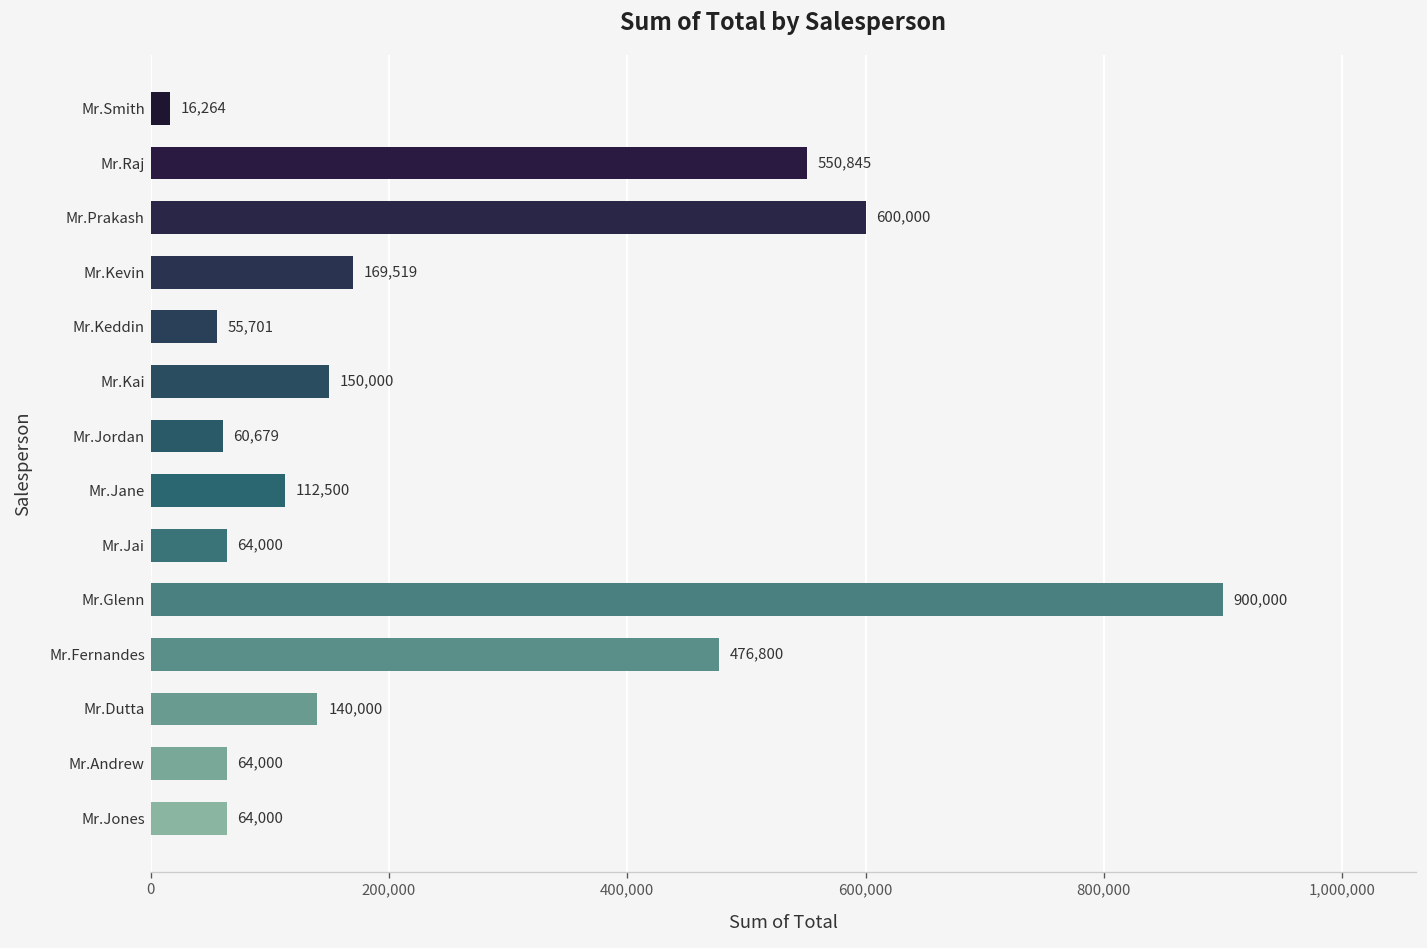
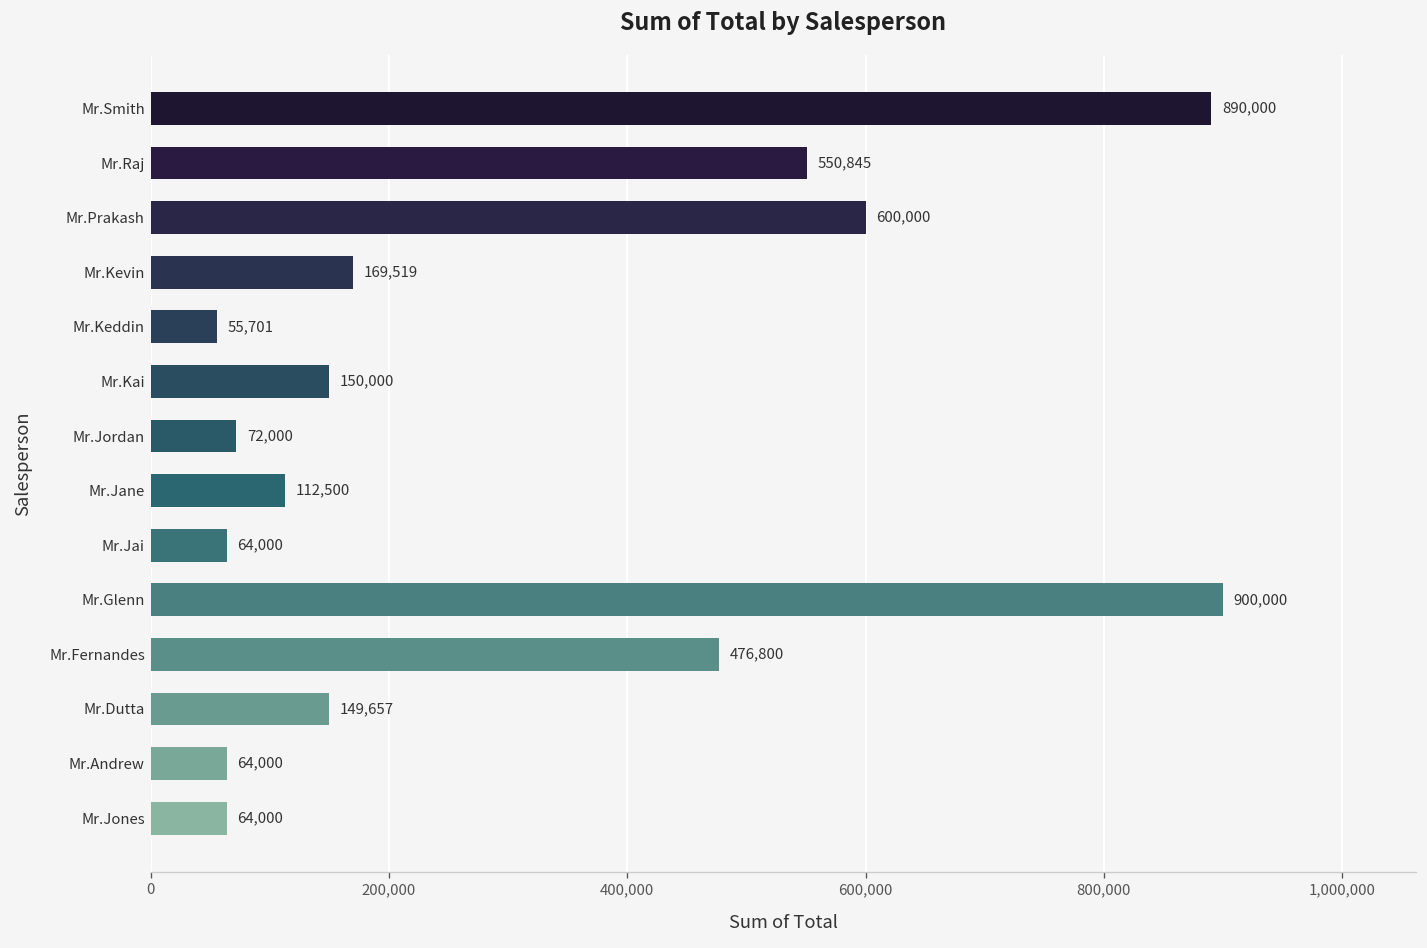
  {
-   "Mr.Smith": "16,264",
+   "Mr.Smith": "890,000",
    "Mr.Raj": "550,845",
    "Mr.Prakash": "600,000",
    "Mr.Kevin": "169,519",
    "Mr.Keddin": "55,701",
    "Mr.Kai": "150,000",
-   "Mr.Jordan": "60,679",
+   "Mr.Jordan": "72,000",
    "Mr.Jane": "112,500",
    "Mr.Jai": "64,000",
    "Mr.Glenn": "900,000",
    "Mr.Fernandes": "476,800",
-   "Mr.Dutta": "140,000",
+   "Mr.Dutta": "149,657",
    "Mr.Andrew": "64,000",
    "Mr.Jones": "64,000"
  }
